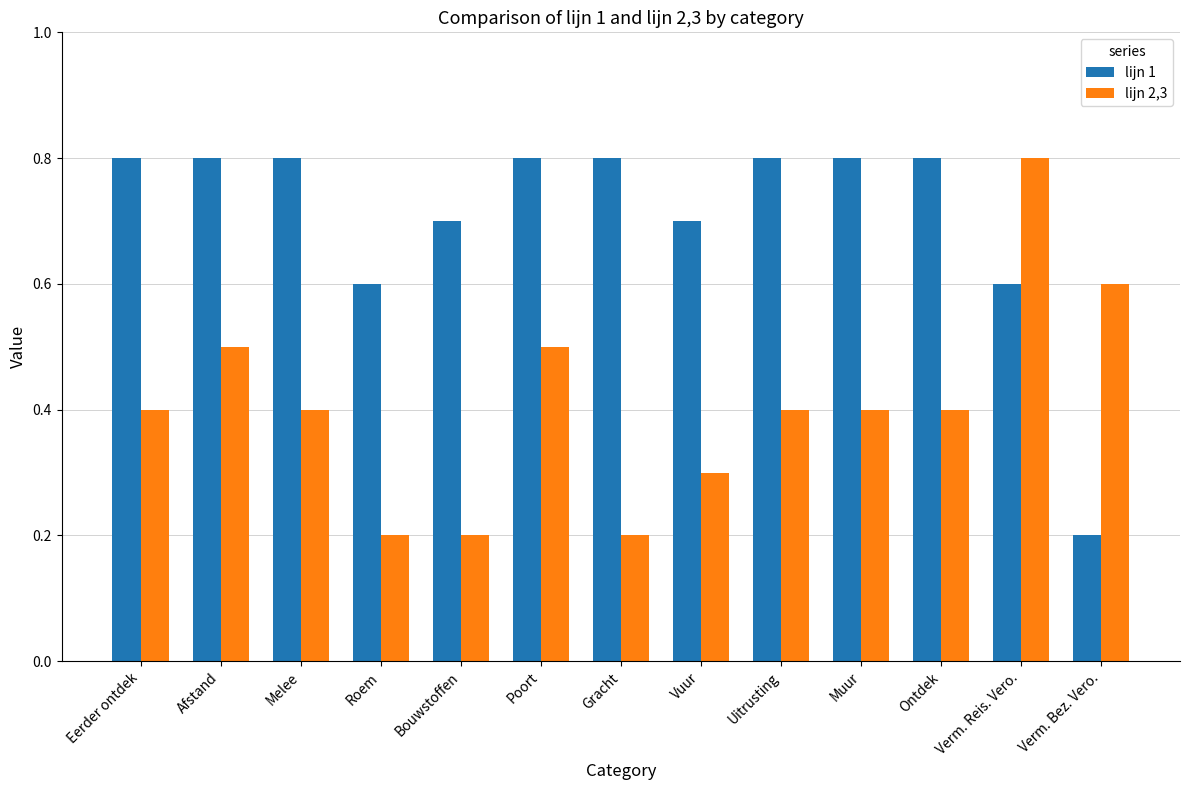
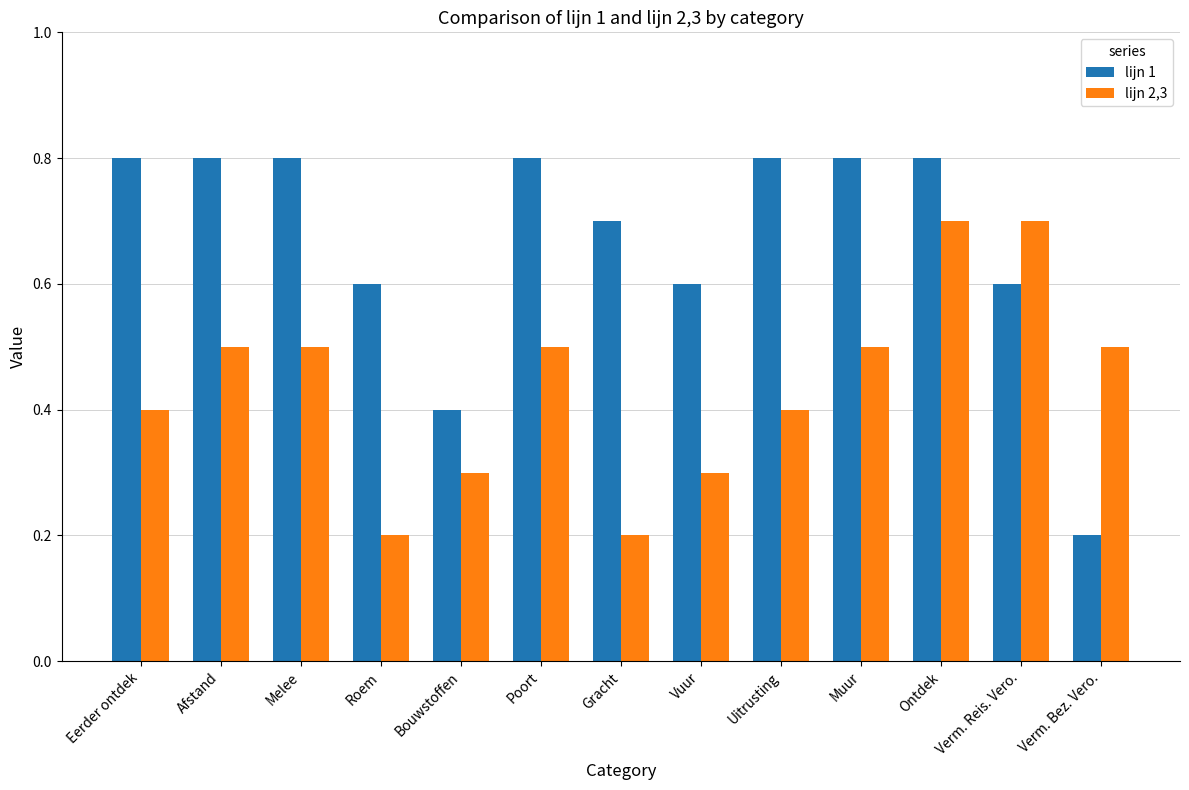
  {
    "lijn 1": {
      "Eerder ontdek": 0.8,
      "Afstand": 0.8,
      "Melee": 0.8,
      "Roem": 0.6,
-     "Bouwstoffen": 0.7,
+     "Bouwstoffen": 0.4,
      "Poort": 0.8,
-     "Gracht": 0.8,
-     "Vuur": 0.7,
+     "Gracht": 0.7,
+     "Vuur": 0.6,
      "Uitrusting": 0.8,
      "Muur": 0.8,
      "Ontdek": 0.8,
      "Verm. Reis. Vero.": 0.6,
      "Verm. Bez. Vero.": 0.2
    },
    "lijn 2,3": {
      "Eerder ontdek": 0.4,
      "Afstand": 0.5,
-     "Melee": 0.4,
+     "Melee": 0.5,
      "Roem": 0.2,
-     "Bouwstoffen": 0.2,
+     "Bouwstoffen": 0.3,
      "Poort": 0.5,
      "Gracht": 0.2,
      "Vuur": 0.3,
      "Uitrusting": 0.4,
-     "Muur": 0.4,
-     "Ontdek": 0.4,
-     "Verm. Reis. Vero.": 0.8,
-     "Verm. Bez. Vero.": 0.6
+     "Muur": 0.5,
+     "Ontdek": 0.7,
+     "Verm. Reis. Vero.": 0.7,
+     "Verm. Bez. Vero.": 0.5
    }
  }
